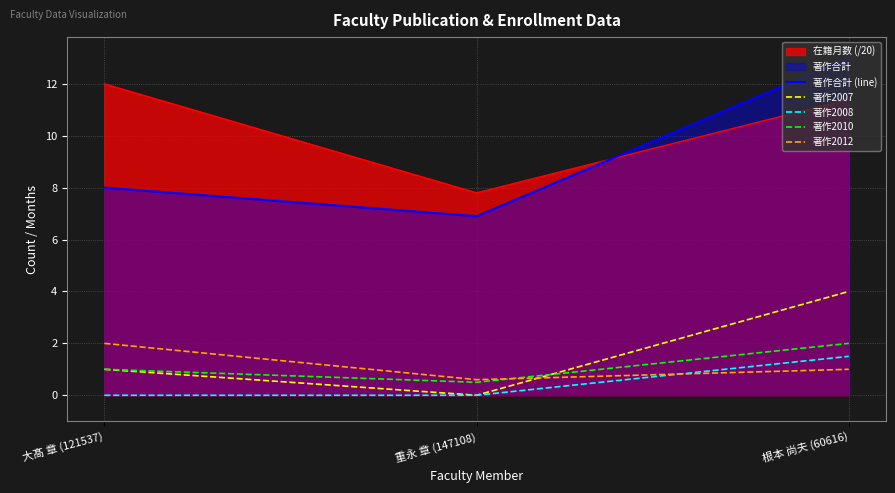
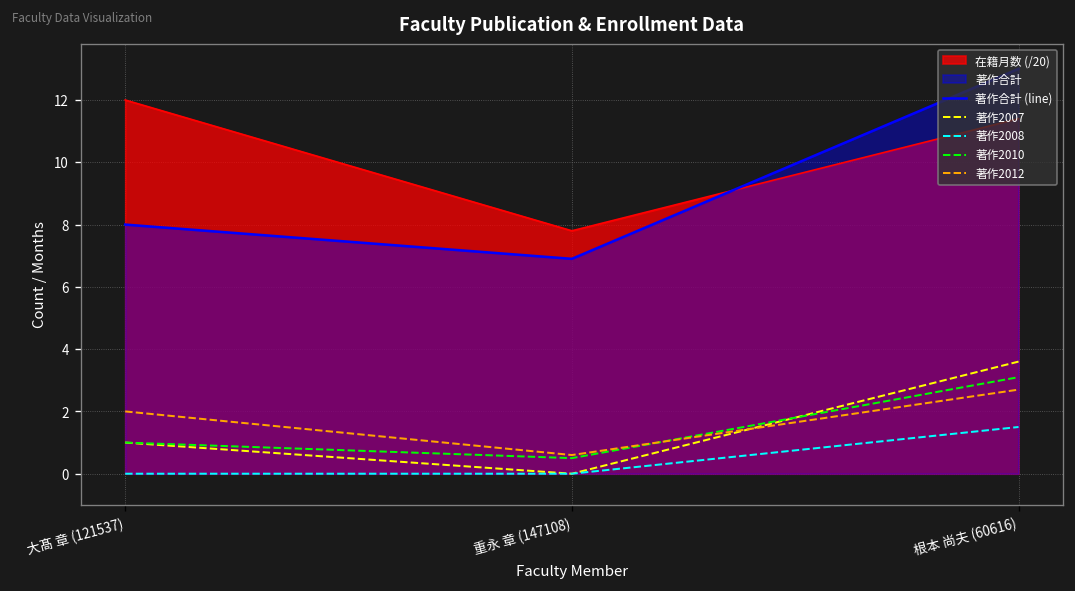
  {
    "在籍月数 (/20)": {
      "大髙 章 (121537)": 12.0,
      "重永 章 (147108)": 7.8
    },
    "著作合計": {
      "大髙 章 (121537)": 8.0,
      "重永 章 (147108)": 6.9
    },
    "著作2007": {
-     "根本 尚夫 (60616)": 4.0
+     "根本 尚夫 (60616)": 3.6
    },
    "著作2008": {
      "大髙 章 (121537)": 0.0,
      "根本 尚夫 (60616)": 1.5
    },
    "著作2010": {
      "重永 章 (147108)": 0.5,
-     "根本 尚夫 (60616)": 2.0
+     "根本 尚夫 (60616)": 3.1
    },
    "著作2012": {
      "大髙 章 (121537)": 2.0,
      "重永 章 (147108)": 0.6,
-     "根本 尚夫 (60616)": 1.0
+     "根本 尚夫 (60616)": 2.7
    }
  }
